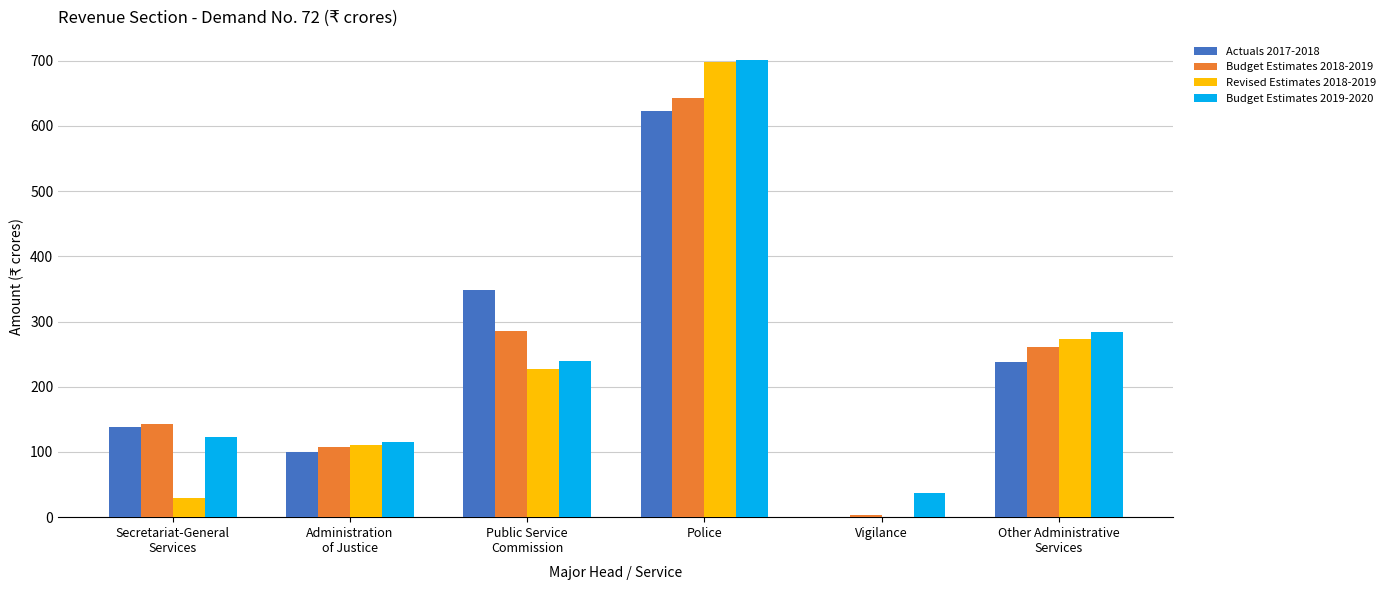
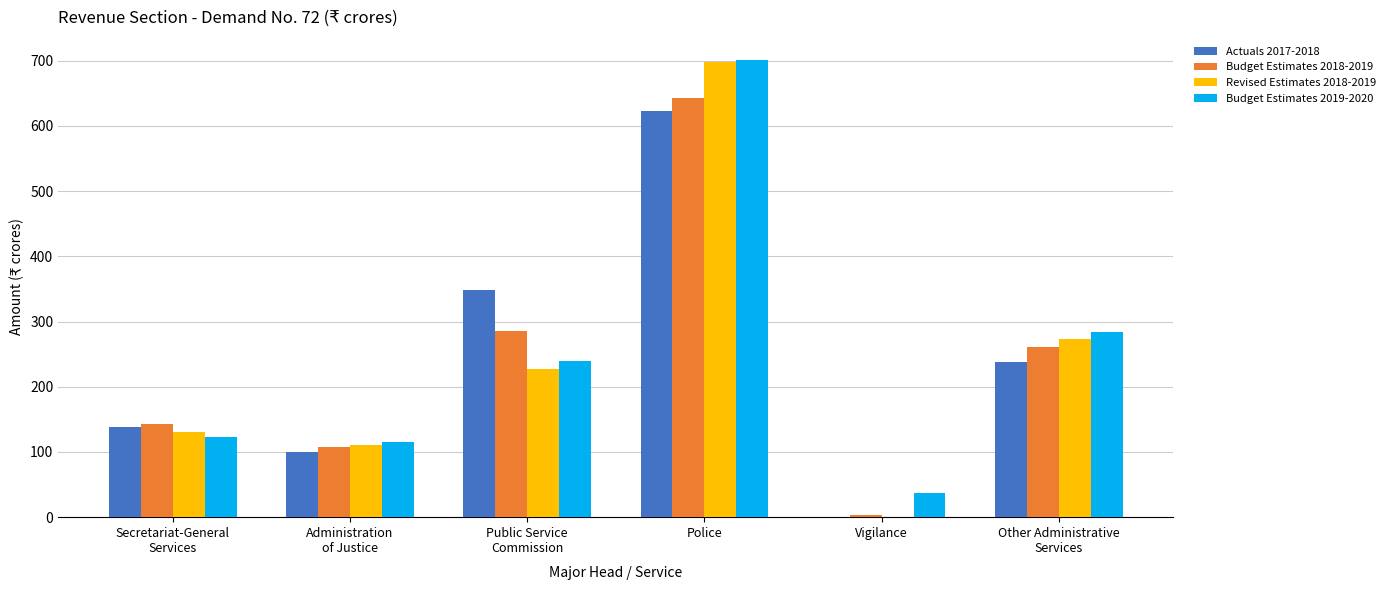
  {
    "Actuals 2017-2018": {
      "Secretariat-General Services": 140,
      "Administration of Justice": 100,
      "Public Service Commission": 350,
      "Police": 620,
      "Vigilance": 0,
      "Other Administrative Services": 240
    },
    "Budget Estimates 2018-2019": {
      "Secretariat-General Services": 140,
      "Administration of Justice": 110,
      "Public Service Commission": 290,
      "Police": 640,
      "Other Administrative Services": 260
    },
    "Revised Estimates 2018-2019": {
-     "Secretariat-General Services": 30,
+     "Secretariat-General Services": 130,
      "Administration of Justice": 110,
      "Public Service Commission": 230,
      "Police": 700,
      "Vigilance": 0,
      "Other Administrative Services": 270
    },
    "Budget Estimates 2019-2020": {
      "Secretariat-General Services": 120,
      "Administration of Justice": 120,
      "Public Service Commission": 240,
      "Police": 700,
      "Vigilance": 40,
      "Other Administrative Services": 280
    }
  }
